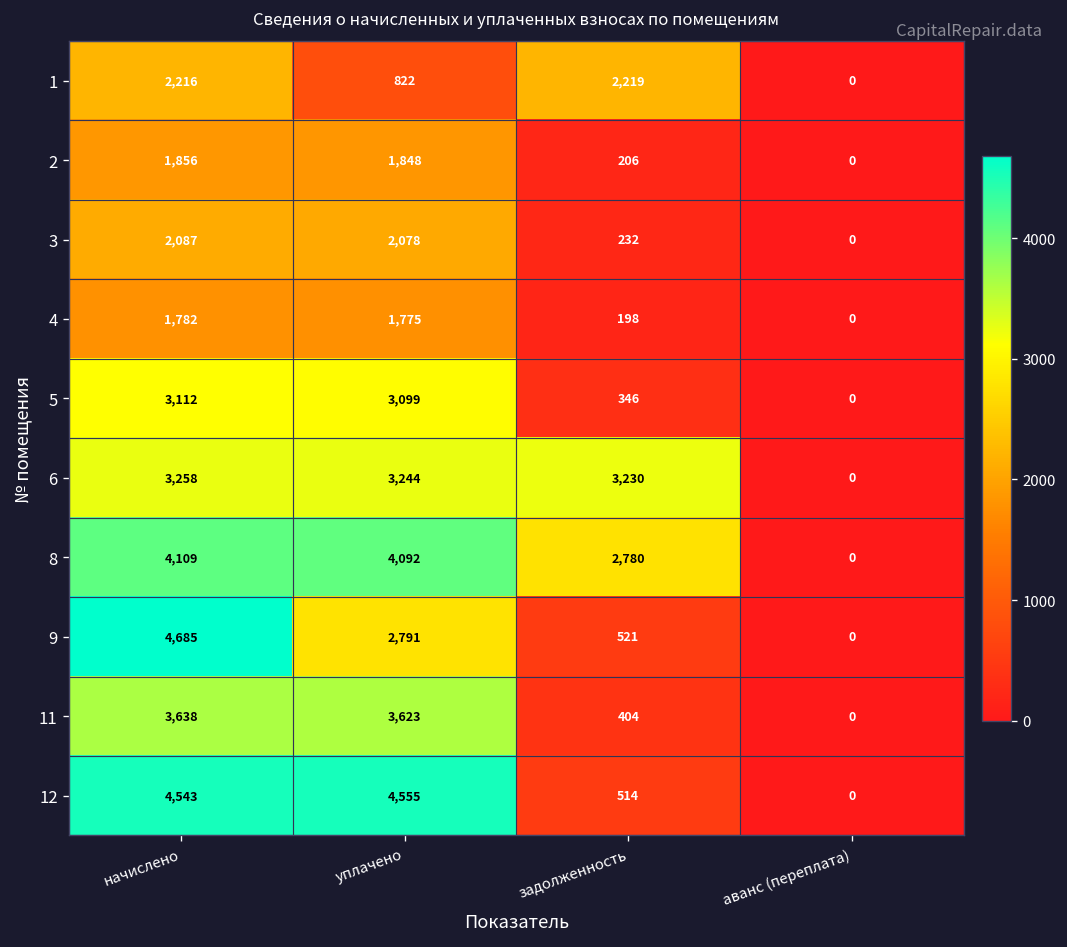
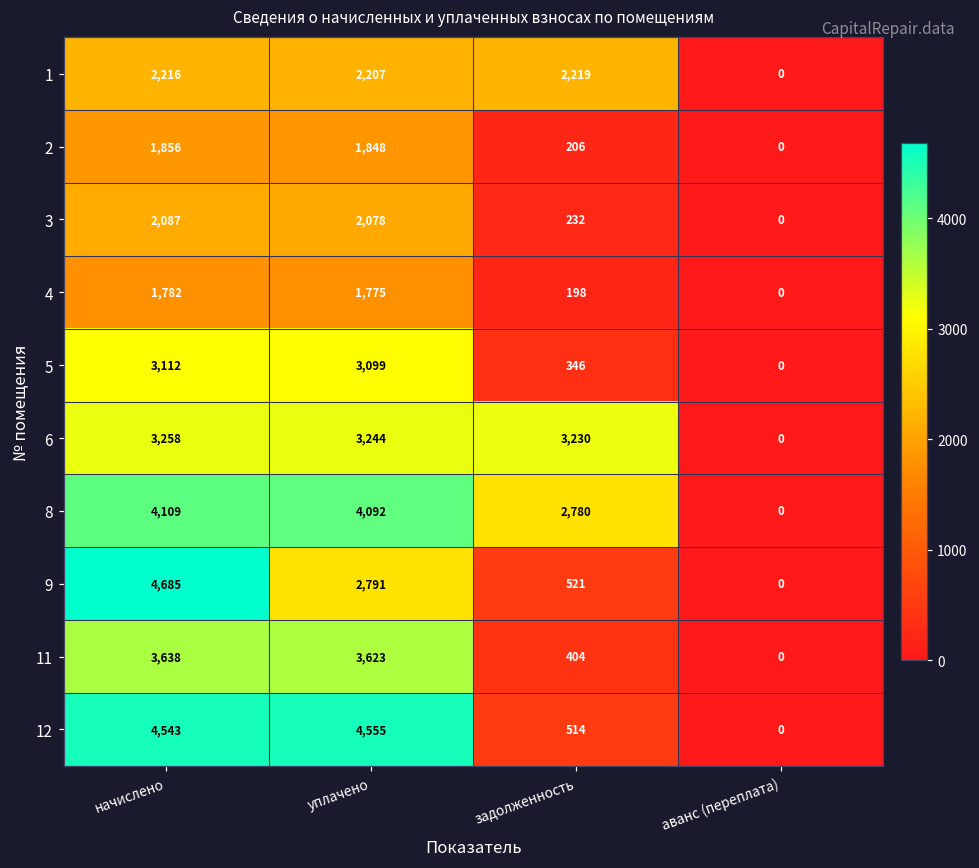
  {
    "1": {
      "начислено": "2,216",
-     "уплачено": "822",
+     "уплачено": "2,207",
      "задолженность": "2,219",
      "аванс (переплата)": "0"
    },
    "2": {
      "начислено": "1,856",
      "уплачено": "1,848",
      "задолженность": "206",
      "аванс (переплата)": "0"
    },
    "3": {
      "начислено": "2,087",
      "уплачено": "2,078",
      "задолженность": "232",
      "аванс (переплата)": "0"
    },
    "4": {
      "начислено": "1,782",
      "уплачено": "1,775",
      "задолженность": "198",
      "аванс (переплата)": "0"
    },
    "5": {
      "начислено": "3,112",
      "уплачено": "3,099",
      "задолженность": "346",
      "аванс (переплата)": "0"
    },
    "6": {
      "начислено": "3,258",
      "уплачено": "3,244",
      "задолженность": "3,230",
      "аванс (переплата)": "0"
    },
    "8": {
      "начислено": "4,109",
      "уплачено": "4,092",
      "задолженность": "2,780",
      "аванс (переплата)": "0"
    },
    "9": {
      "начислено": "4,685",
      "уплачено": "2,791",
      "задолженность": "521",
      "аванс (переплата)": "0"
    },
    "11": {
      "начислено": "3,638",
      "уплачено": "3,623",
      "задолженность": "404",
      "аванс (переплата)": "0"
    },
    "12": {
      "начислено": "4,543",
      "уплачено": "4,555",
      "задолженность": "514",
      "аванс (переплата)": "0"
    }
  }
